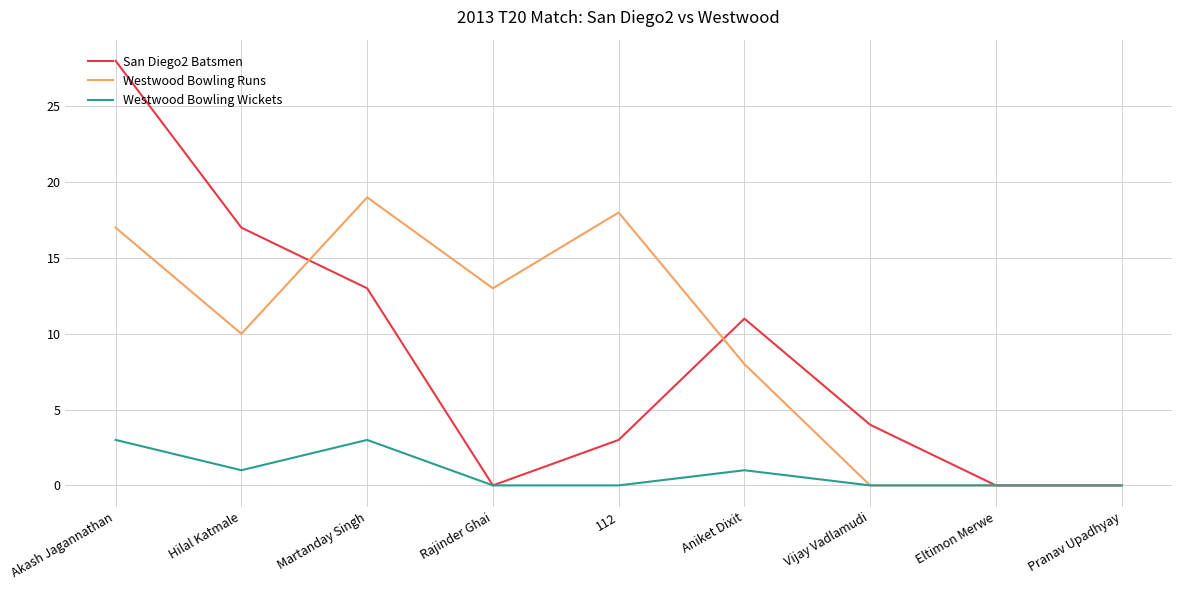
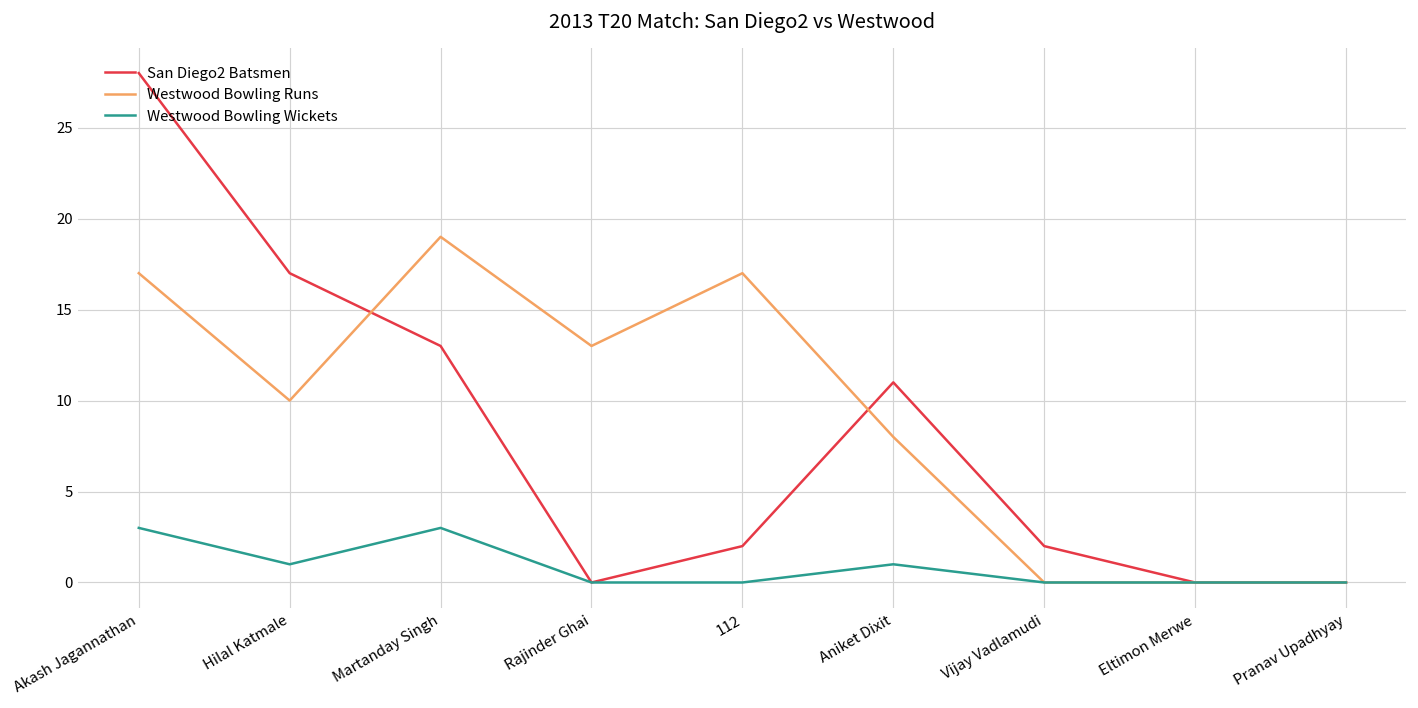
  {
    "San Diego2 Batsmen": {
      "Akash Jagannathan": 28,
      "Hilal Katmale": 17,
      "Martanday Singh": 13,
-     "112": 3,
+     "112": 2,
      "Aniket Dixit": 11,
-     "Vijay Vadlamudi": 4
+     "Vijay Vadlamudi": 2
    },
    "Westwood Bowling Runs": {
      "Akash Jagannathan": 17,
      "Hilal Katmale": 10,
      "Martanday Singh": 19,
      "Rajinder Ghai": 13,
-     "112": 18,
+     "112": 17,
      "Aniket Dixit": 8
    },
    "Westwood Bowling Wickets": {
      "Akash Jagannathan": 3,
      "Hilal Katmale": 1,
      "Martanday Singh": 3,
      "112": 0,
      "Aniket Dixit": 1
    }
  }
